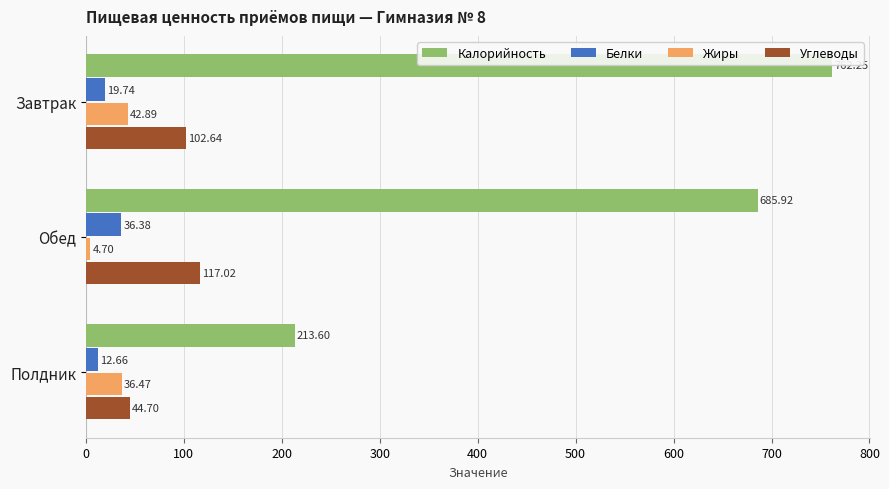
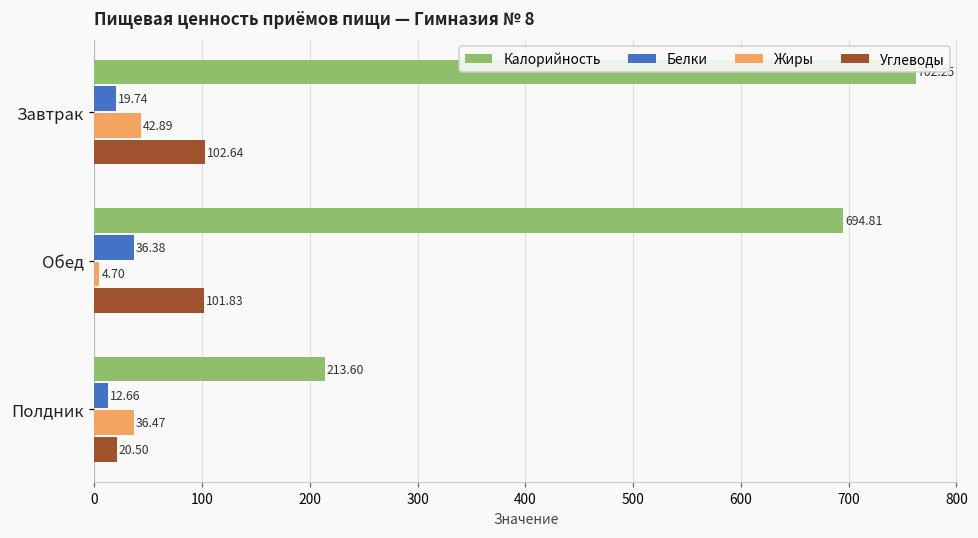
  {
    "Калорийность": {
-     "Обед": 685.92,
+     "Обед": 694.81,
      "Полдник": 213.60
    },
    "Белки": {
      "Завтрак": 19.74,
      "Обед": 36.38,
      "Полдник": 12.66
    },
    "Жиры": {
      "Завтрак": 42.89,
      "Обед": 4.70,
      "Полдник": 36.47
    },
    "Углеводы": {
      "Завтрак": 102.64,
-     "Обед": 117.02,
-     "Полдник": 44.70
+     "Обед": 101.83,
+     "Полдник": 20.50
    }
  }
